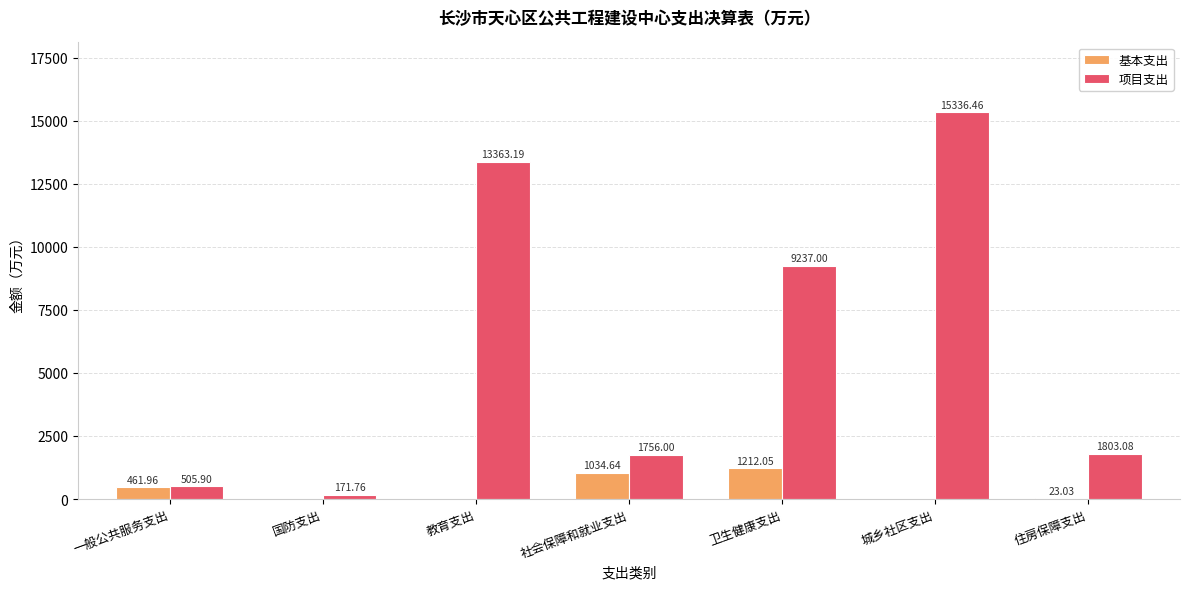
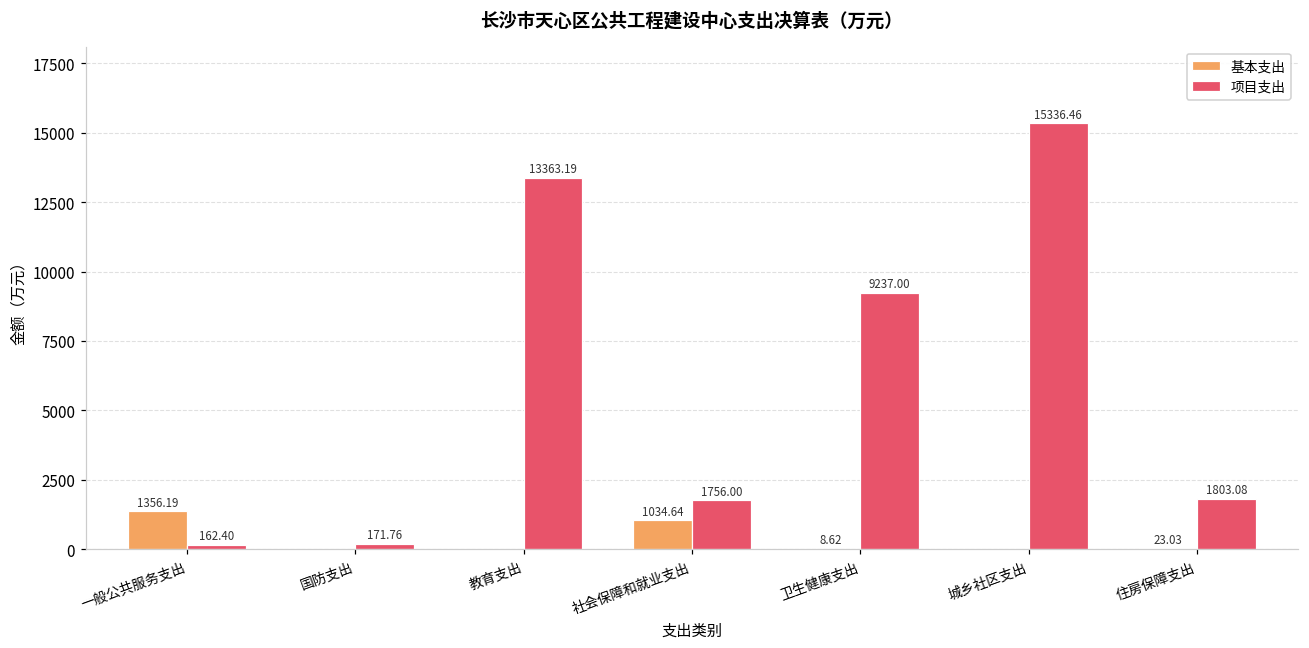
  {
    "基本支出": {
-     "一般公共服务支出": 461.96,
+     "一般公共服务支出": 1356.19,
      "社会保障和就业支出": 1034.64,
-     "卫生健康支出": 1212.05,
+     "卫生健康支出": 8.62,
      "住房保障支出": 23.03
    },
    "项目支出": {
-     "一般公共服务支出": 505.90,
+     "一般公共服务支出": 162.40,
      "国防支出": 171.76,
      "教育支出": 13363.19,
      "社会保障和就业支出": 1756.00,
      "卫生健康支出": 9237.00,
      "城乡社区支出": 15336.46,
      "住房保障支出": 1803.08
    }
  }
